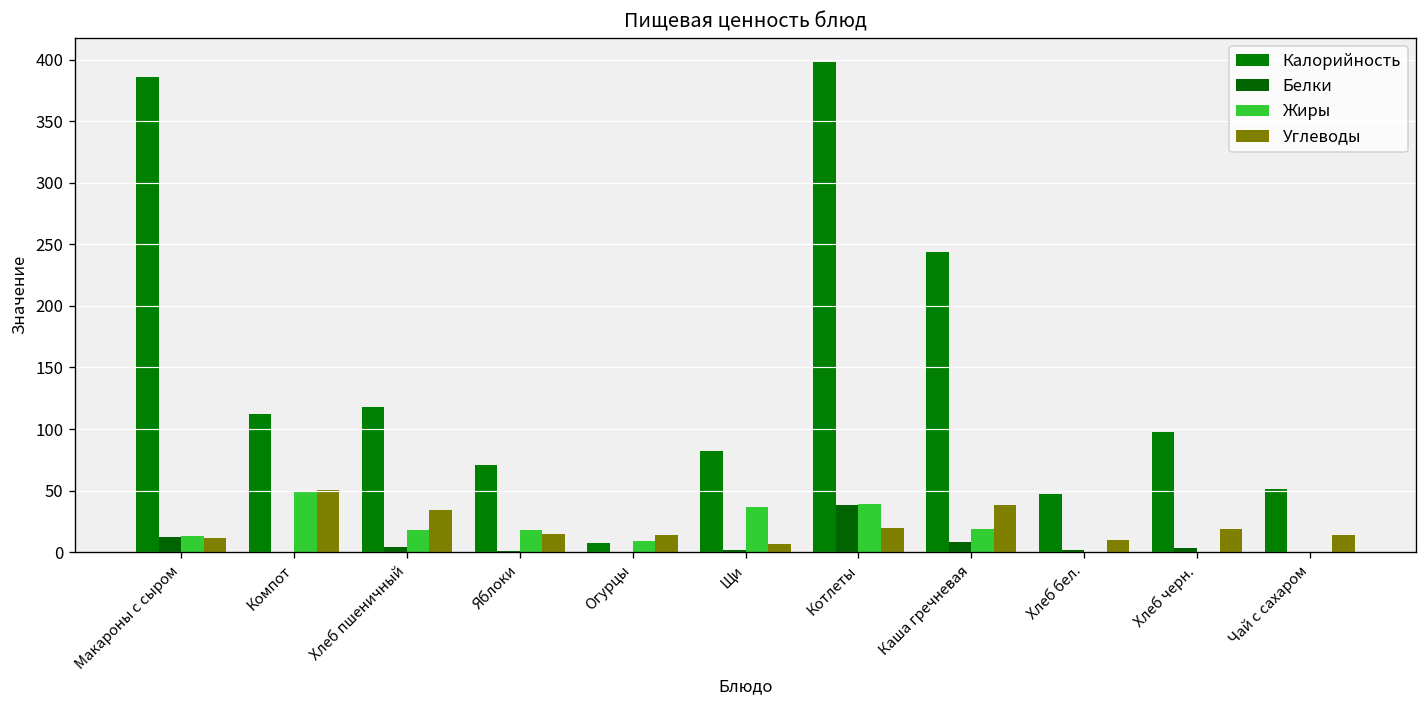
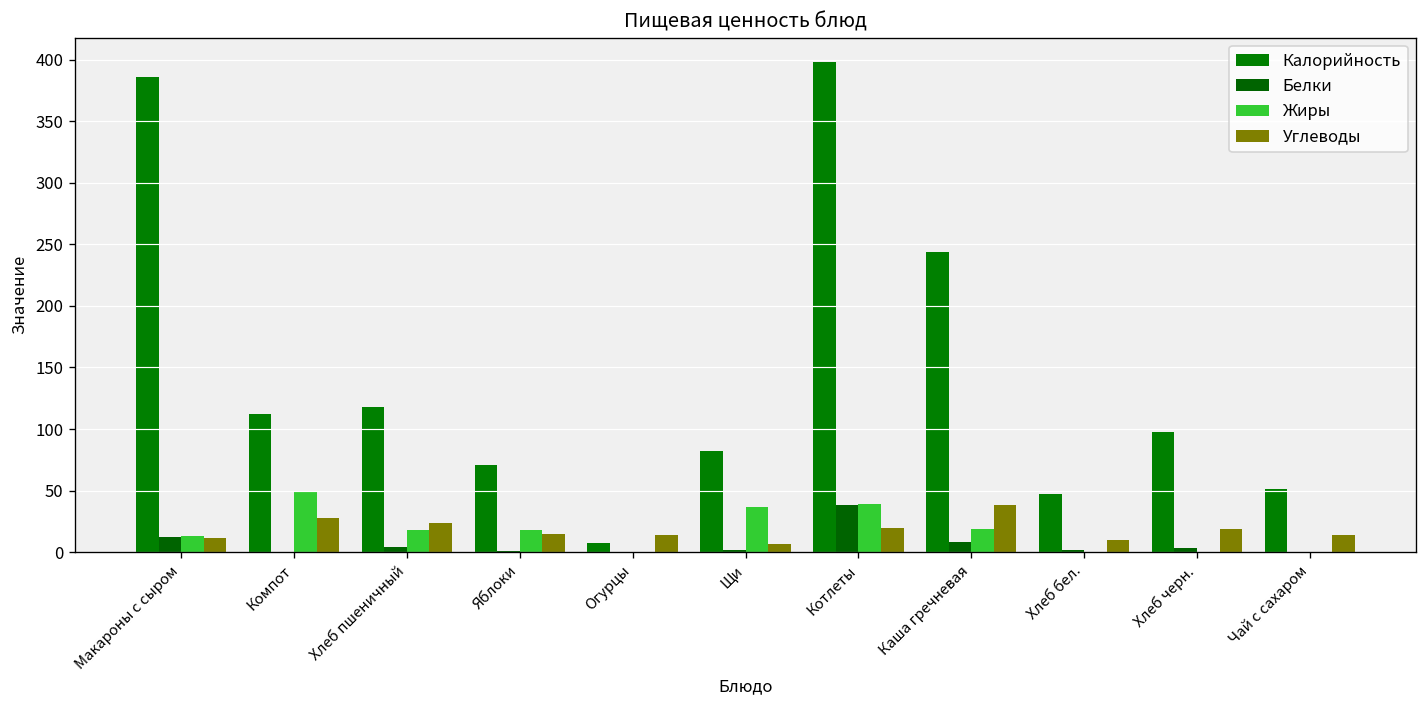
  {
    "Жиры": {
      "Макароны с сыром": 13,
      "Компот": 50,
      "Хлеб пшеничный": 18,
      "Яблоки": 18,
-     "Огурцы": 9,
+     "Огурцы": 0,
      "Щи": 36,
      "Котлеты": 39,
      "Каша гречневая": 19
    },
    "Углеводы": {
      "Макароны с сыром": 11,
-     "Компот": 50,
-     "Хлеб пшеничный": 34,
+     "Компот": 28,
+     "Хлеб пшеничный": 24,
      "Яблоки": 15,
      "Огурцы": 14,
      "Щи": 6,
      "Котлеты": 19,
      "Каша гречневая": 39,
      "Хлеб бел.": 10,
      "Хлеб черн.": 19,
      "Чай с сахаром": 14
    }
  }
